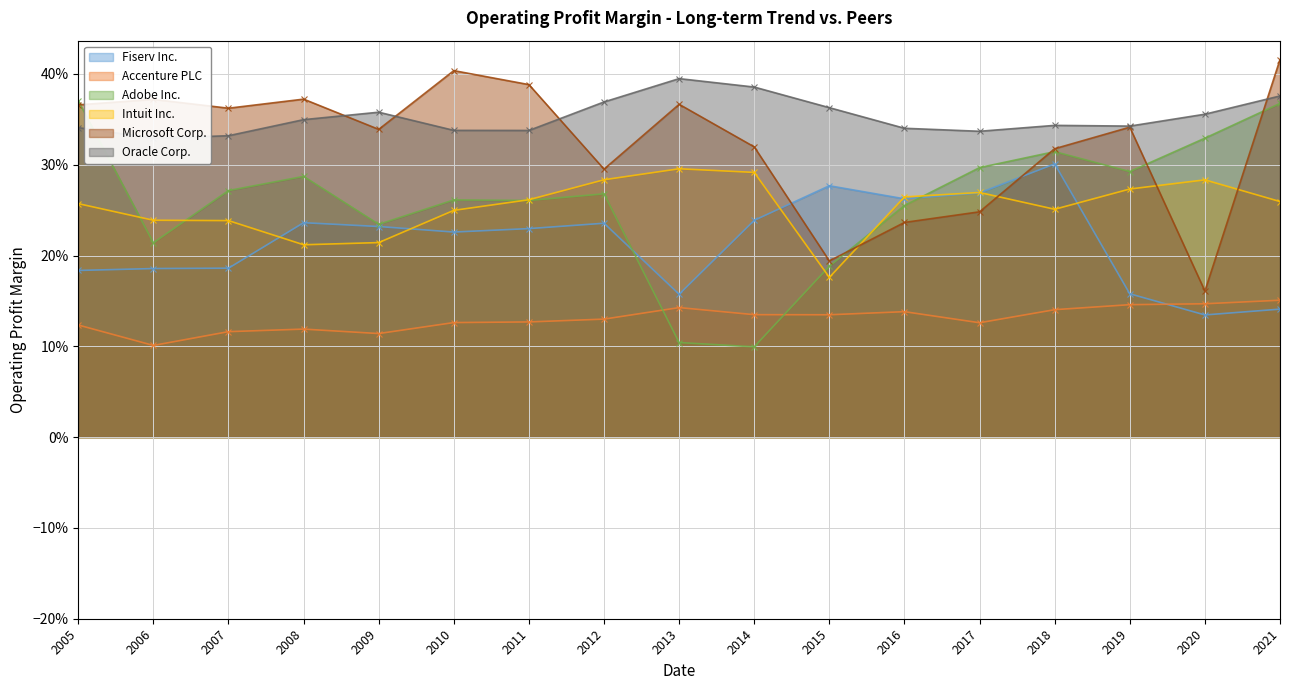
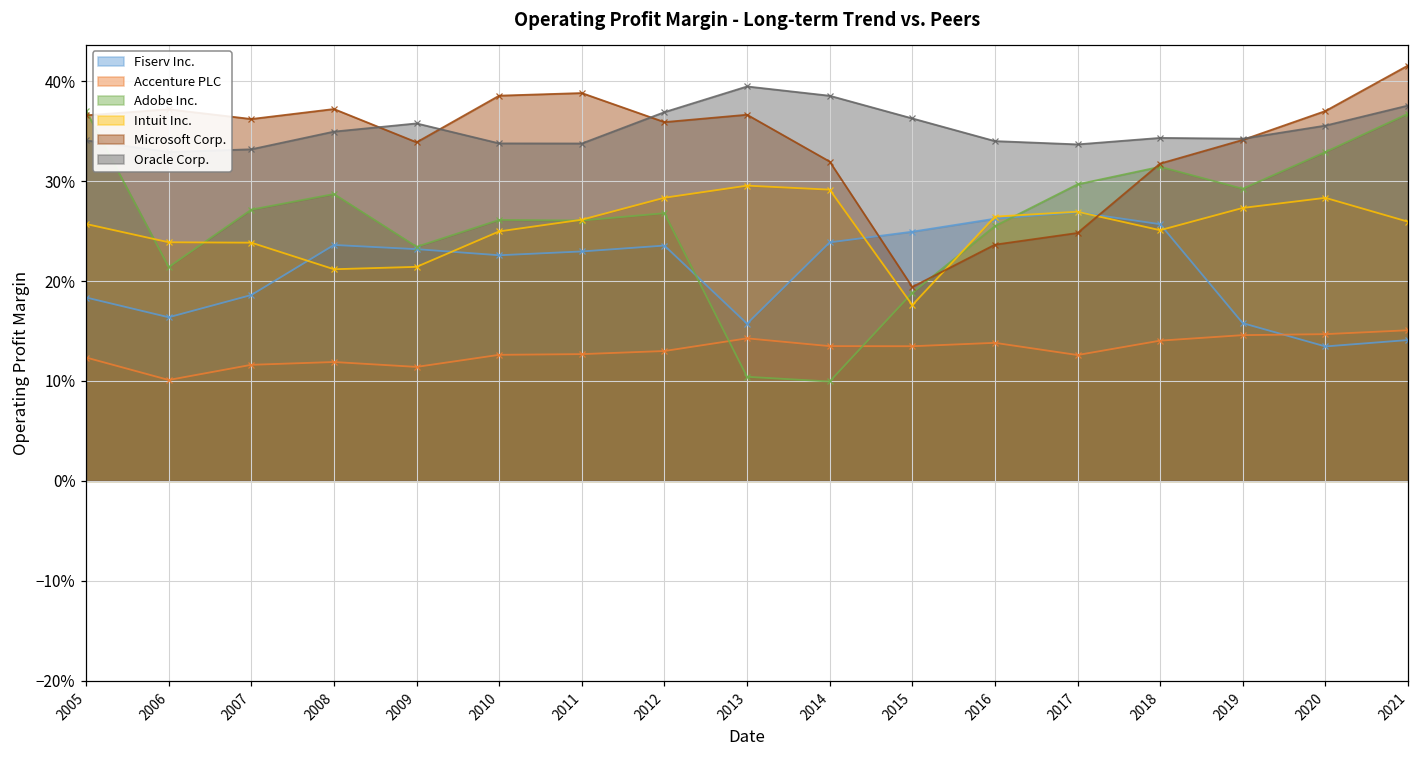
  {
    "Fiserv Inc.": {
      "2005": "18%",
-     "2006": "19%",
+     "2006": "16%",
      "2007": "19%",
      "2008": "24%",
      "2010": "23%",
      "2011": "23%",
      "2012": "24%",
      "2013": "16%",
      "2014": "24%",
-     "2015": "28%",
-     "2018": "30%",
+     "2015": "25%",
+     "2018": "26%",
      "2019": "16%",
      "2020": "13%",
      "2021": "14%"
    },
    "Microsoft Corp.": {
      "2005": "37%",
      "2007": "36%",
      "2008": "37%",
      "2009": "34%",
-     "2010": "40%",
+     "2010": "39%",
      "2011": "39%",
-     "2012": "30%",
+     "2012": "36%",
      "2013": "37%",
      "2014": "32%",
      "2015": "19%",
      "2016": "24%",
      "2017": "25%",
      "2018": "32%",
-     "2020": "16%",
+     "2020": "37%",
      "2021": "42%"
    }
  }
